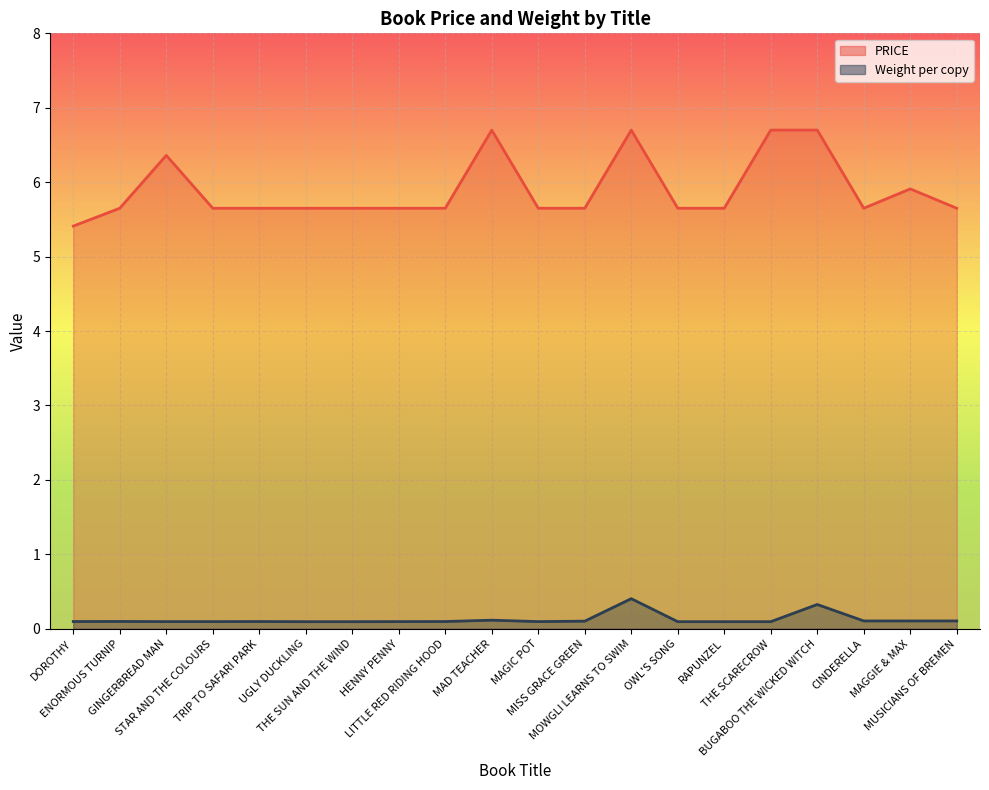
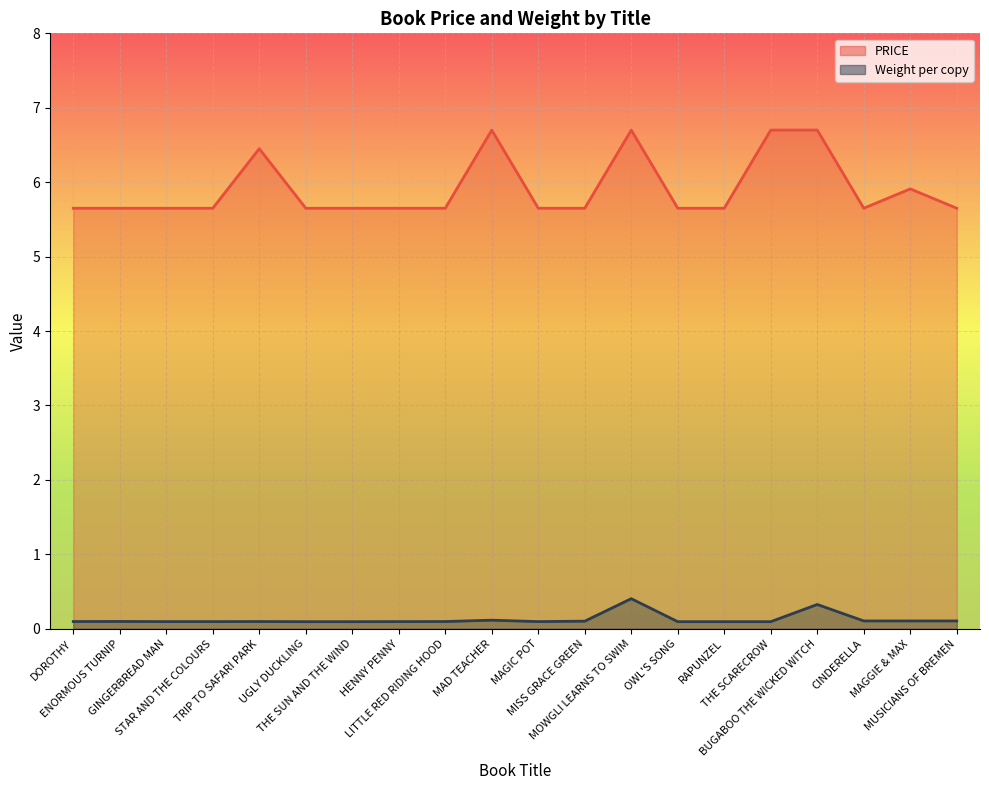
  {
    "PRICE": {
-     "DOROTHY": 5.4,
+     "DOROTHY": 5.7,
      "ENORMOUS TURNIP": 5.7,
-     "GINGERBREAD MAN": 6.4,
+     "GINGERBREAD MAN": 5.7,
      "STAR AND THE COLOURS": 5.7,
-     "TRIP TO SAFARI PARK": 5.7,
+     "TRIP TO SAFARI PARK": 6.5,
      "UGLY DUCKLING": 5.7,
      "THE SUN AND THE WIND": 5.7,
      "HENNY PENNY": 5.7,
      "LITTLE RED RIDING HOOD": 5.7,
      "MAD TEACHER": 6.7,
      "MAGIC POT": 5.7,
      "MISS GRACE GREEN": 5.7,
      "MOWGLI LEARNS TO SWIM": 6.7,
      "OWL'S SONG": 5.7,
      "RAPUNZEL": 5.7,
      "THE SCARECROW": 6.7,
      "BUGABOO THE WICKED WITCH": 6.7,
      "CINDERELLA": 5.7,
      "MAGGIE & MAX": 5.9,
      "MUSICIANS OF BREMEN": 5.7
    },
    "Weight per copy": {
      "DOROTHY": 0.1,
      "ENORMOUS TURNIP": 0.1,
      "GINGERBREAD MAN": 0.1,
      "STAR AND THE COLOURS": 0.1,
      "TRIP TO SAFARI PARK": 0.1,
      "UGLY DUCKLING": 0.1,
      "THE SUN AND THE WIND": 0.1,
      "HENNY PENNY": 0.1,
      "LITTLE RED RIDING HOOD": 0.1,
      "MAD TEACHER": 0.1,
      "MAGIC POT": 0.1,
      "MISS GRACE GREEN": 0.1,
      "MOWGLI LEARNS TO SWIM": 0.4,
      "OWL'S SONG": 0.1,
      "RAPUNZEL": 0.1,
      "THE SCARECROW": 0.1,
      "BUGABOO THE WICKED WITCH": 0.3,
      "CINDERELLA": 0.1,
      "MAGGIE & MAX": 0.1,
      "MUSICIANS OF BREMEN": 0.1
    }
  }
